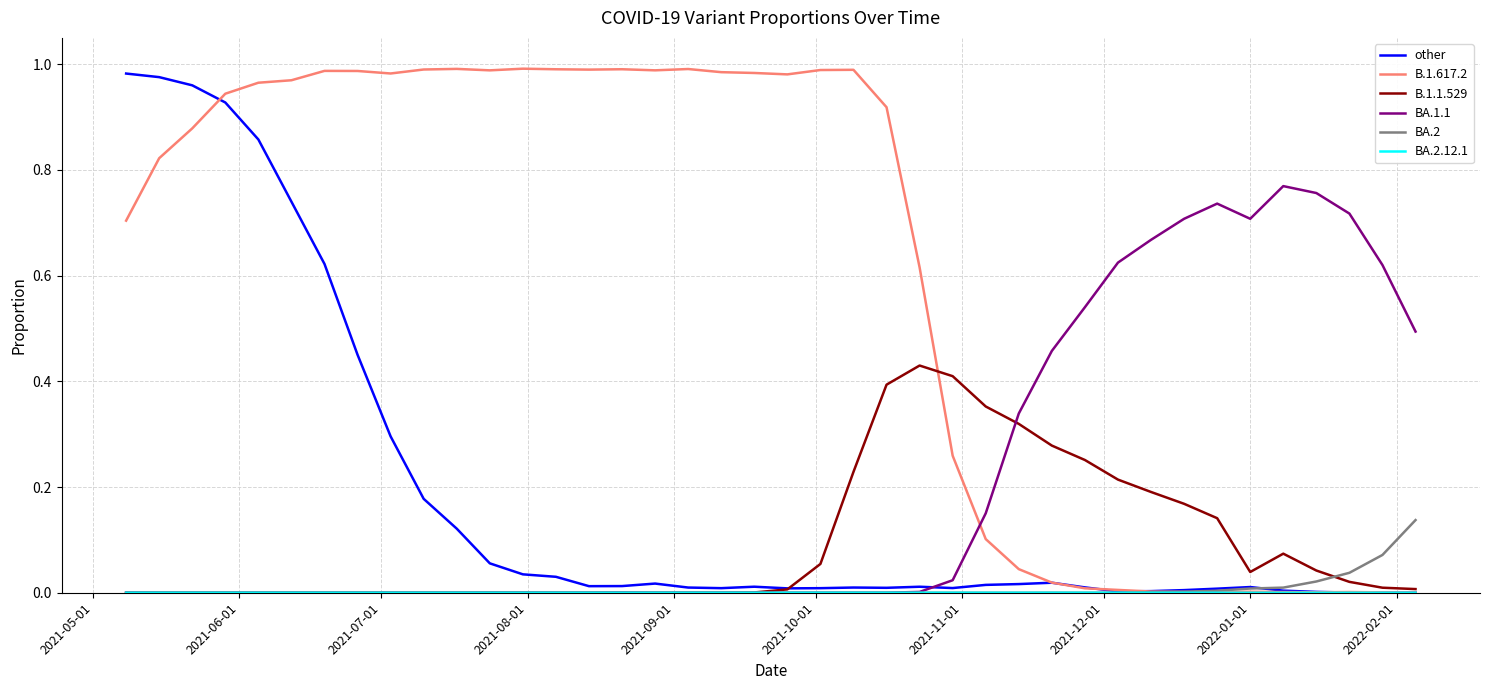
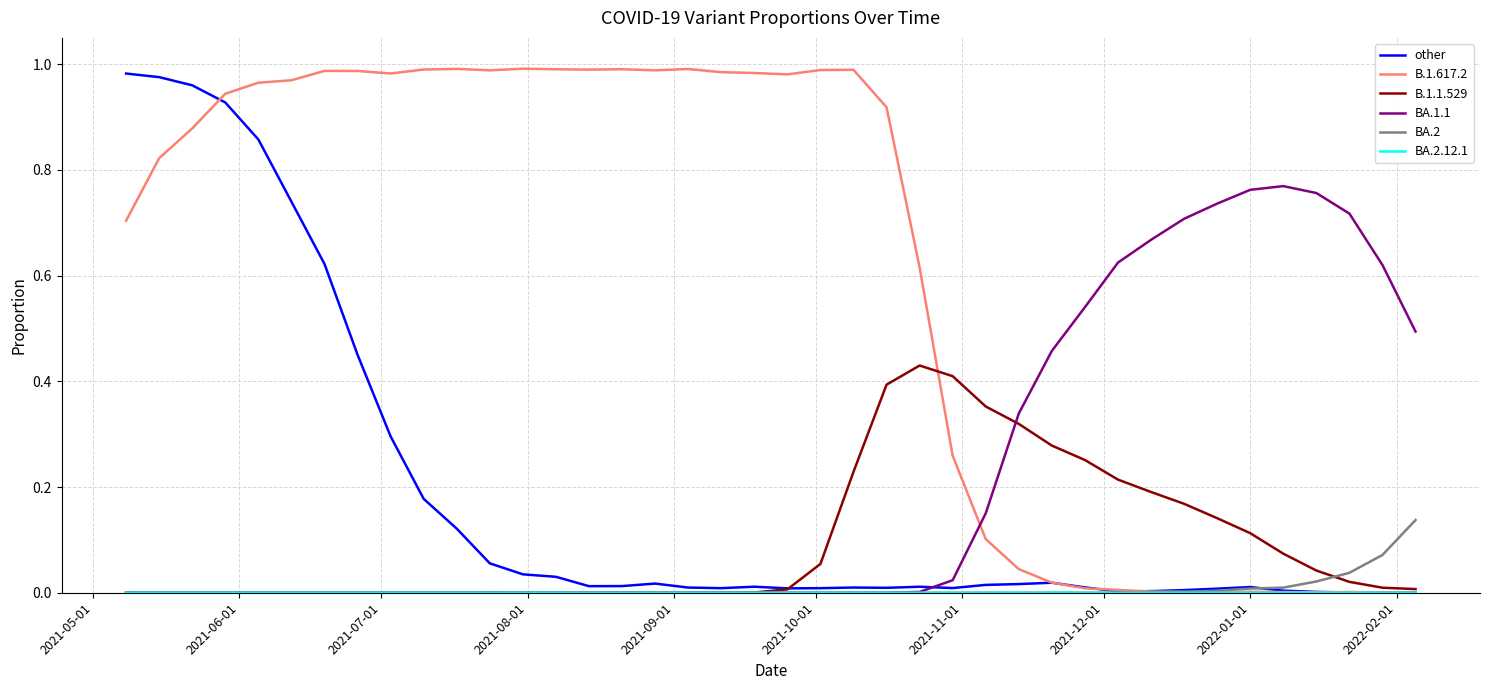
  {
    "B.1.1.529": {
-     "2022-01-01": 0.04
+     "2022-01-01": 0.11
    },
    "BA.1.1": {
-     "2022-01-01": 0.71
+     "2022-01-01": 0.76
    }
  }
